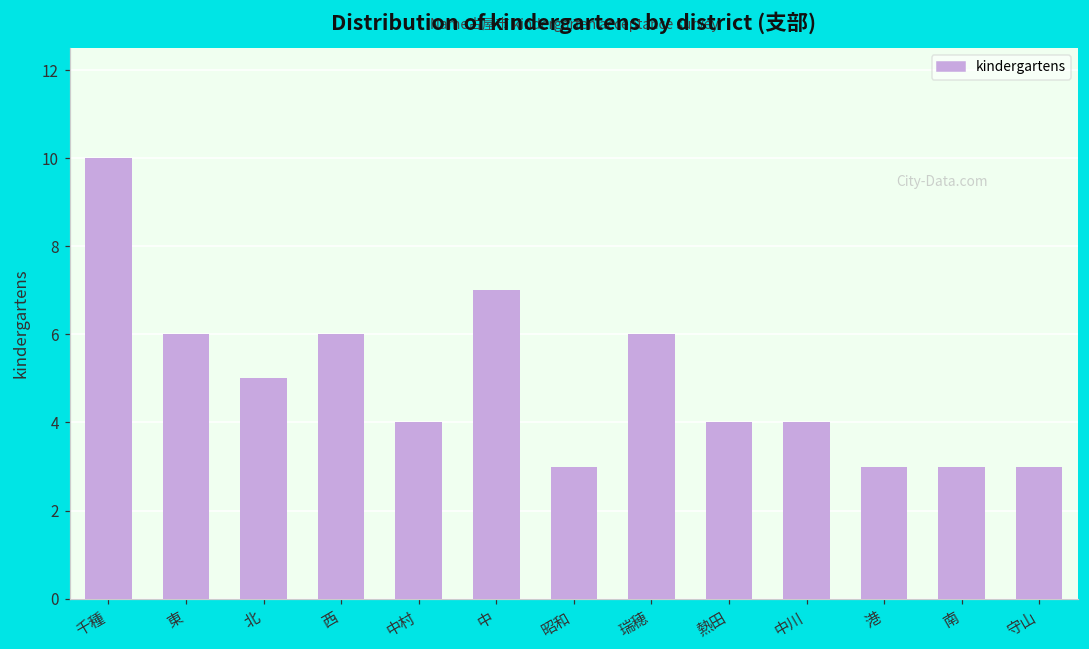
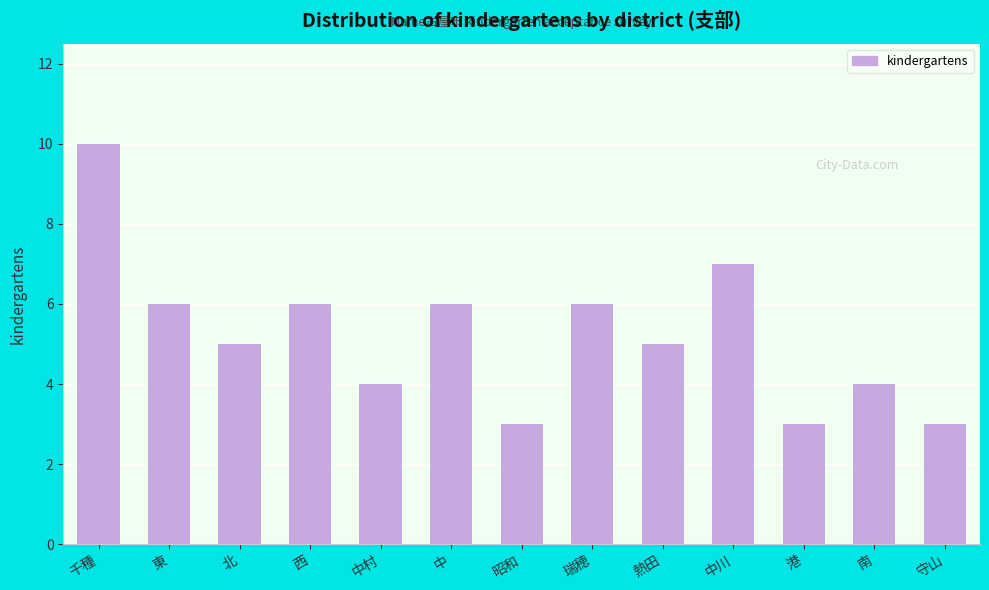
  {
    "千種": 10,
    "東": 6,
    "北": 5,
    "西": 6,
    "中村": 4,
-   "中": 7,
+   "中": 6,
    "昭和": 3,
    "瑞穂": 6,
-   "熱田": 4,
-   "中川": 4,
+   "熱田": 5,
+   "中川": 7,
    "港": 3,
-   "南": 3,
+   "南": 4,
    "守山": 3
  }
